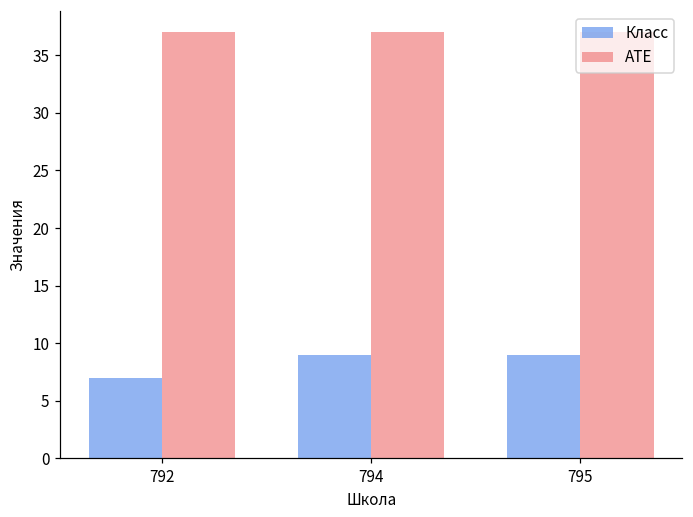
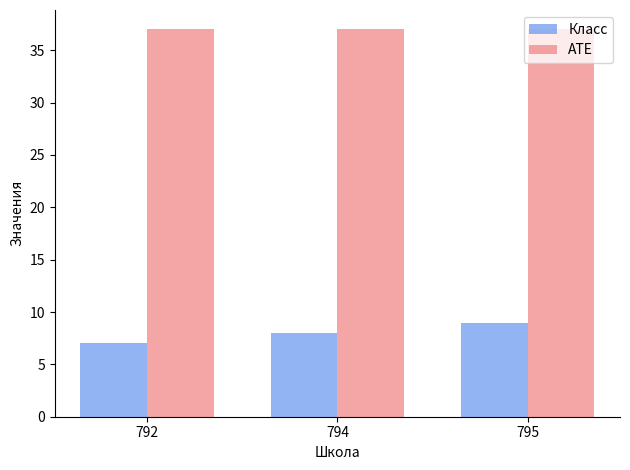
  {
    "Класс": {
      "792": 7,
-     "794": 9,
+     "794": 8,
      "795": 9
    },
    "АТЕ": {
      "792": 37,
      "794": 37
    }
  }
